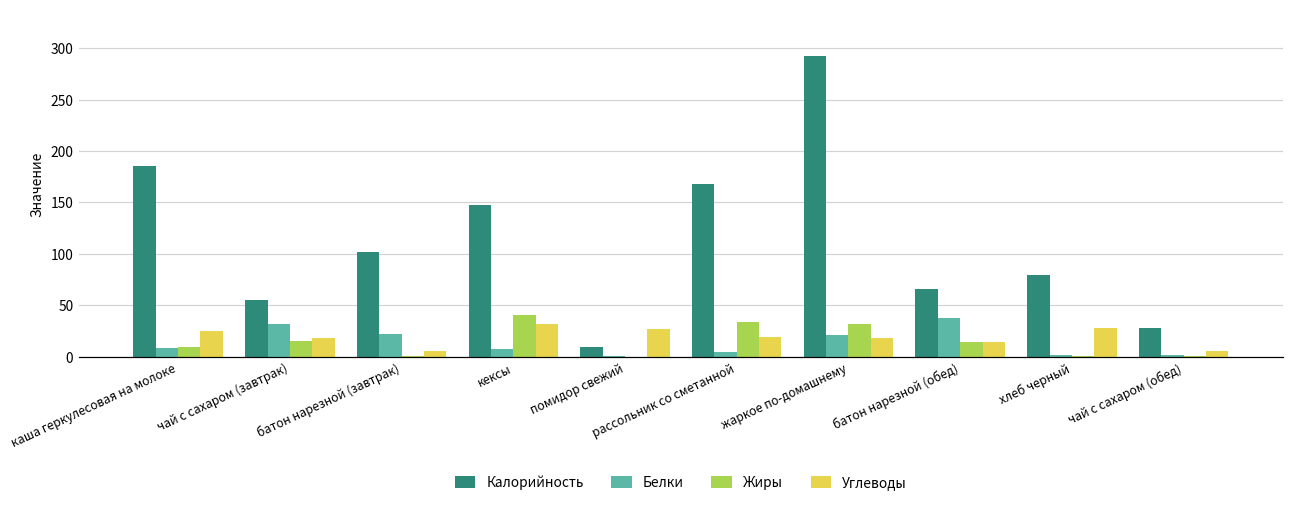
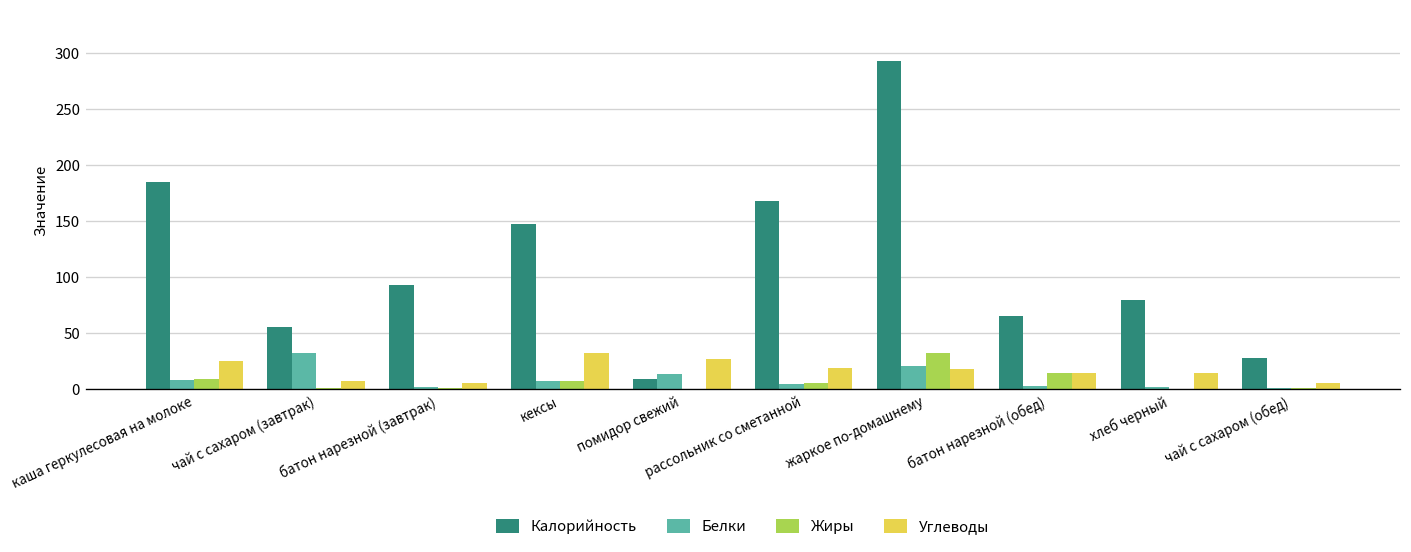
  {
    "Калорийность": {
      "каша геркулесовая на молоке": 190,
      "чай с сахаром (завтрак)": 60,
-     "батон нарезной (завтрак)": 100,
+     "батон нарезной (завтрак)": 90,
      "кексы": 150,
      "помидор свежий": 10,
      "рассольник со сметанной": 170,
      "жаркое по-домашнему": 290,
      "батон нарезной (обед)": 70,
      "хлеб черный": 80,
      "чай с сахаром (обед)": 30
    },
    "Белки": {
      "каша геркулесовая на молоке": 10,
      "чай с сахаром (завтрак)": 30,
-     "батон нарезной (завтрак)": 20,
+     "батон нарезной (завтрак)": 0,
      "кексы": 10,
-     "помидор свежий": 0,
+     "помидор свежий": 10,
      "рассольник со сметанной": 0,
      "жаркое по-домашнему": 20,
-     "батон нарезной (обед)": 40
+     "батон нарезной (обед)": 0
    },
    "Жиры": {
      "каша геркулесовая на молоке": 10,
-     "чай с сахаром (завтрак)": 20,
-     "кексы": 40,
+     "чай с сахаром (завтрак)": 0,
+     "кексы": 10,
      "помидор свежий": 0,
-     "рассольник со сметанной": 30,
+     "рассольник со сметанной": 10,
      "жаркое по-домашнему": 30,
      "батон нарезной (обед)": 10
    },
    "Углеводы": {
      "каша геркулесовая на молоке": 30,
-     "чай с сахаром (завтрак)": 20,
+     "чай с сахаром (завтрак)": 10,
      "батон нарезной (завтрак)": 10,
      "кексы": 30,
      "помидор свежий": 30,
      "рассольник со сметанной": 20,
      "жаркое по-домашнему": 20,
      "батон нарезной (обед)": 10,
-     "хлеб черный": 30,
+     "хлеб черный": 10,
      "чай с сахаром (обед)": 10
    }
  }
